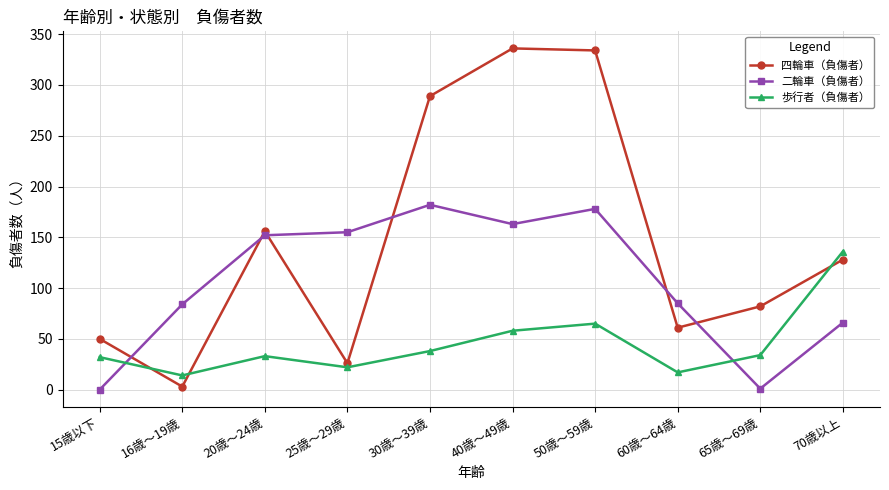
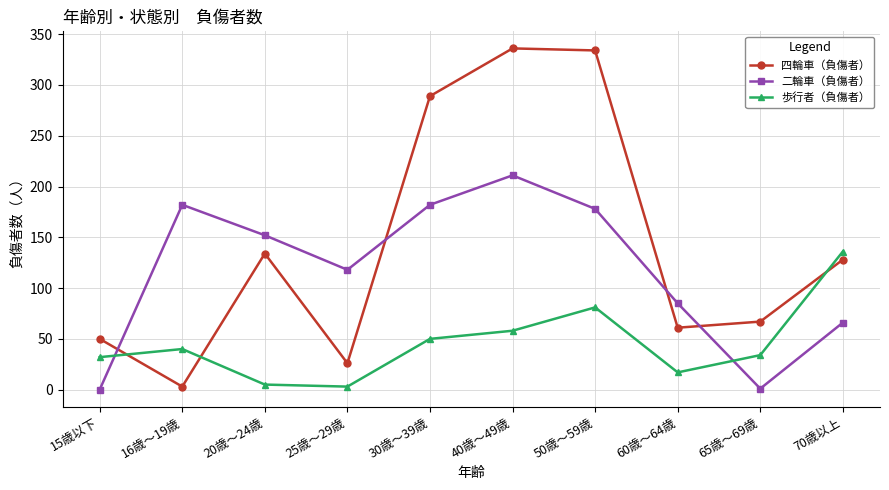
  {
    "四輪車（負傷者）": {
      "15歳以下": 50,
      "16歳～19歳": 3,
-     "20歳～24歳": 156,
+     "20歳～24歳": 134,
      "25歳～29歳": 26,
      "30歳～39歳": 289,
      "40歳～49歳": 336,
      "50歳～59歳": 334,
      "60歳～64歳": 61,
-     "65歳～69歳": 82,
+     "65歳～69歳": 67,
      "70歳以上": 128
    },
    "二輪車（負傷者）": {
      "15歳以下": 0,
-     "16歳～19歳": 84,
+     "16歳～19歳": 182,
      "20歳～24歳": 152,
-     "25歳～29歳": 155,
+     "25歳～29歳": 118,
      "30歳～39歳": 182,
-     "40歳～49歳": 163,
+     "40歳～49歳": 211,
      "50歳～59歳": 178,
      "60歳～64歳": 85,
      "65歳～69歳": 1,
      "70歳以上": 66
    },
    "歩行者（負傷者）": {
      "15歳以下": 32,
-     "16歳～19歳": 14,
-     "20歳～24歳": 33,
-     "25歳～29歳": 22,
-     "30歳～39歳": 38,
+     "16歳～19歳": 40,
+     "20歳～24歳": 5,
+     "25歳～29歳": 3,
+     "30歳～39歳": 50,
      "40歳～49歳": 58,
-     "50歳～59歳": 65,
+     "50歳～59歳": 81,
      "60歳～64歳": 17,
      "65歳～69歳": 34,
      "70歳以上": 136
    }
  }
